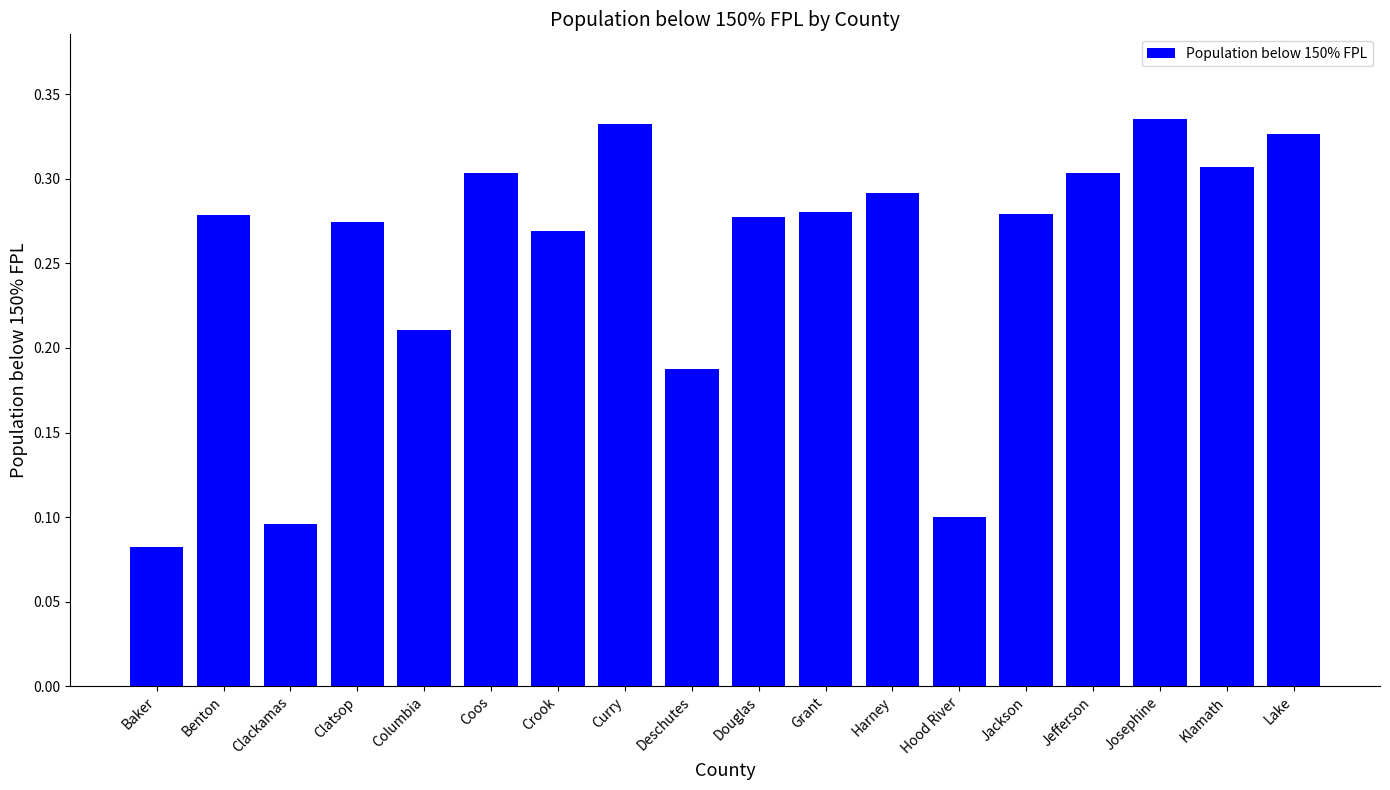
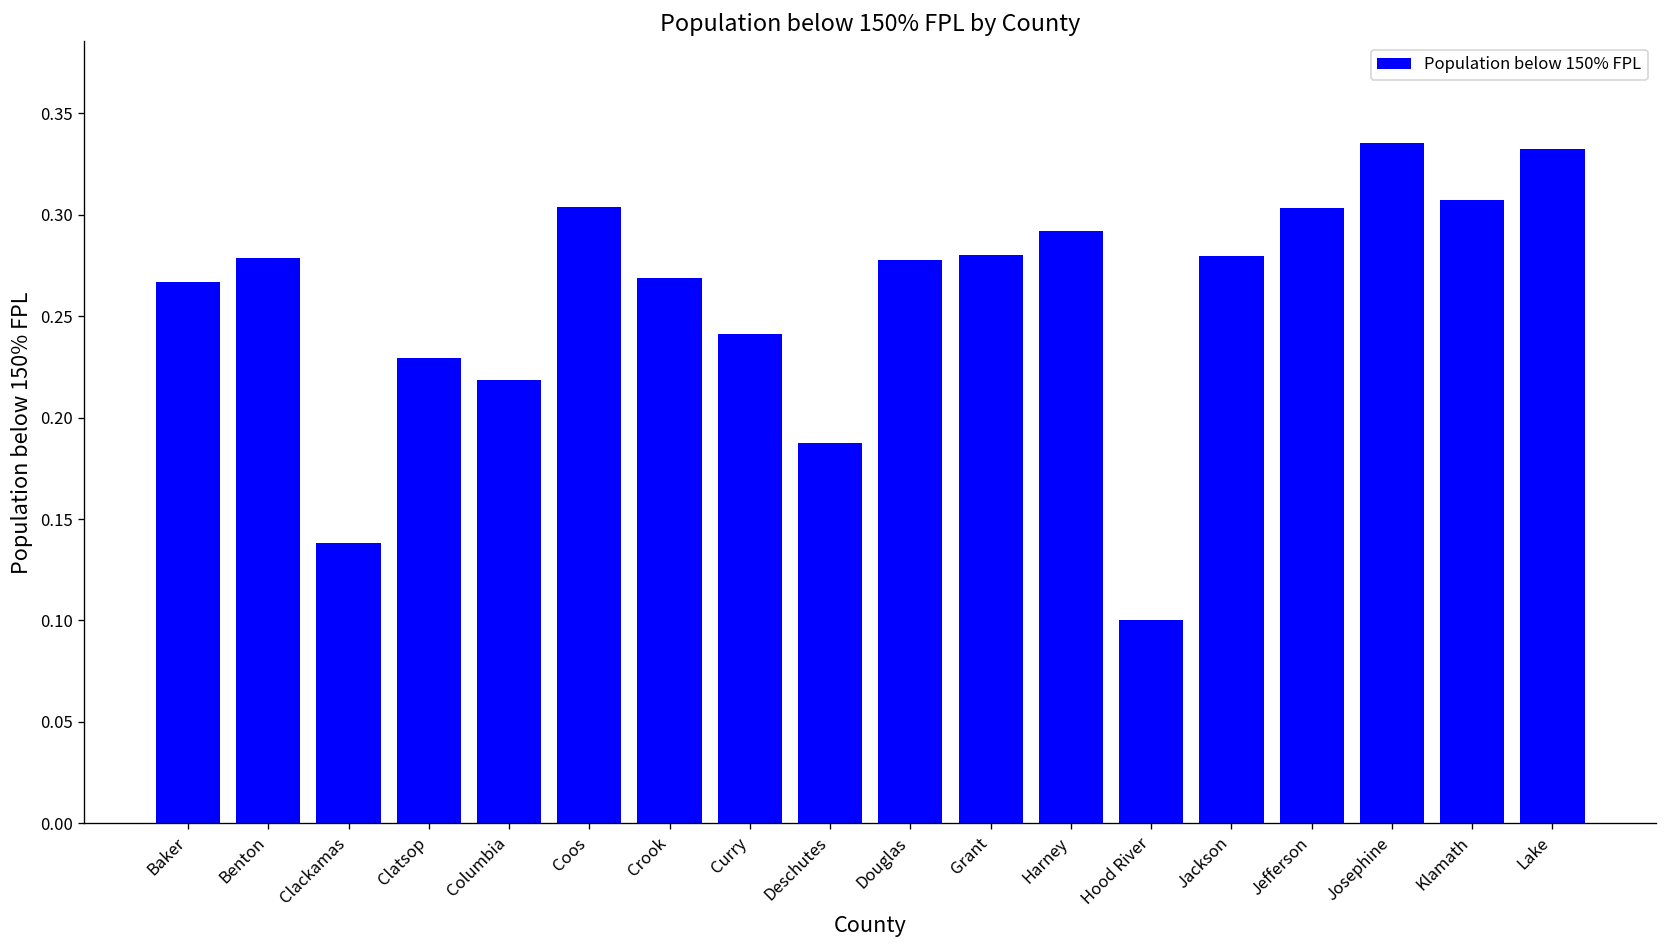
  {
-   "Baker": 0.082,
+   "Baker": 0.267,
    "Benton": 0.279,
-   "Clackamas": 0.096,
-   "Clatsop": 0.274,
-   "Columbia": 0.210,
+   "Clackamas": 0.138,
+   "Clatsop": 0.229,
+   "Columbia": 0.219,
    "Coos": 0.304,
    "Crook": 0.269,
-   "Curry": 0.332,
+   "Curry": 0.241,
    "Deschutes": 0.188,
    "Douglas": 0.278,
    "Grant": 0.280,
    "Harney": 0.292,
    "Hood River": 0.100,
    "Jackson": 0.279,
    "Jefferson": 0.303,
    "Josephine": 0.335,
    "Klamath": 0.307,
-   "Lake": 0.326
+   "Lake": 0.332
  }
